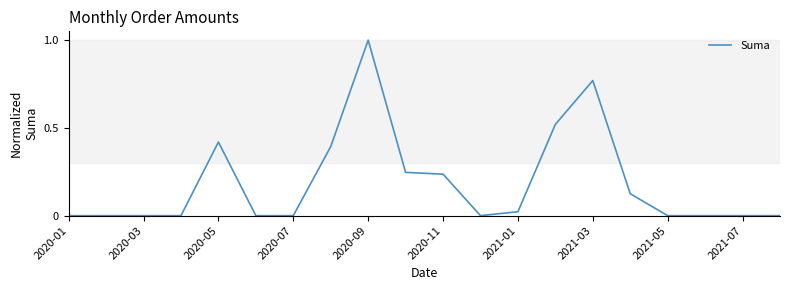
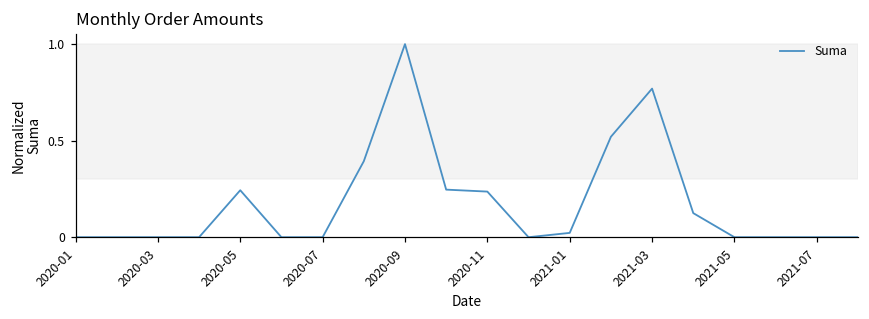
  {
    "2020-01": 0.00,
    "2020-03": 0.00,
-   "2020-05": 0.42,
+   "2020-05": 0.24,
    "2020-07": 0.00,
    "2020-09": 1.00,
    "2020-11": 0.24,
    "2021-01": 0.02,
    "2021-03": 0.77,
    "2021-05": 0.00,
    "2021-07": 0.00
  }
